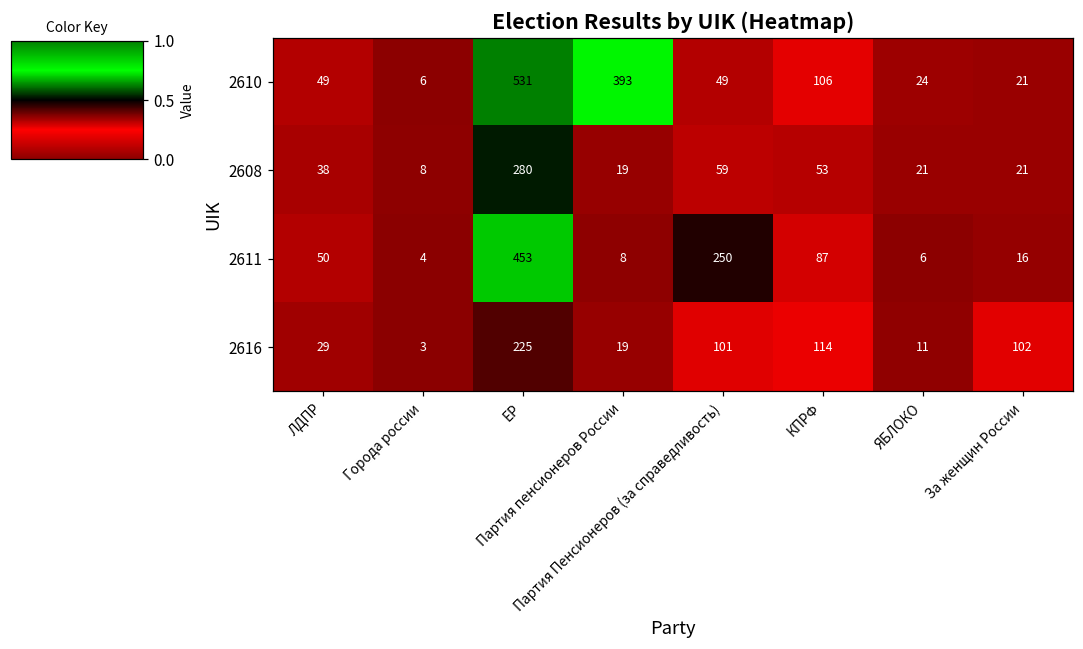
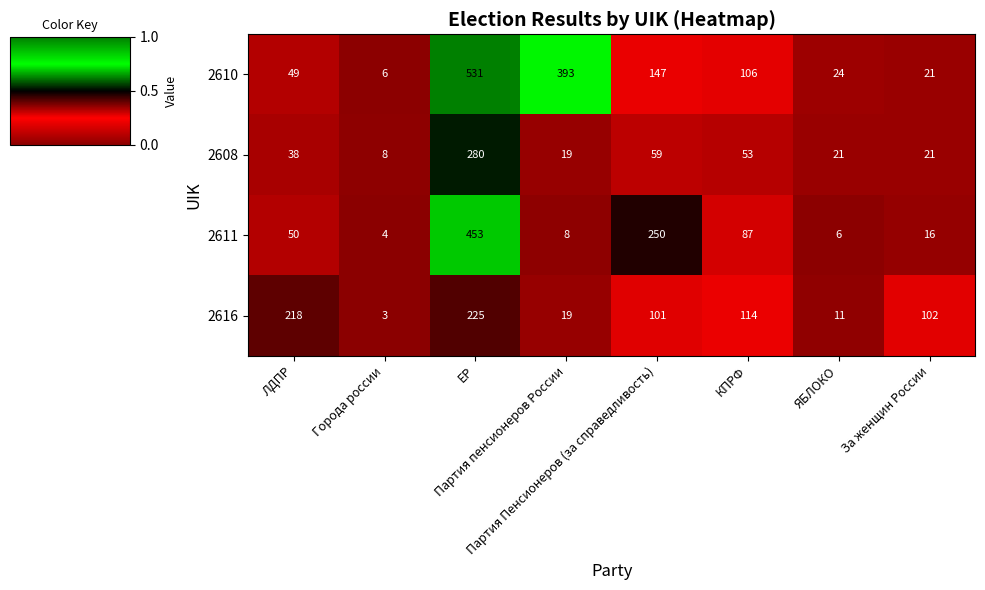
  {
    "2610": {
      "ЛДПР": 49,
      "Города россии": 6,
      "ЕР": 531,
      "Партия пенсионеров России": 393,
-     "Партия Пенсионеров (за справедливость)": 49,
+     "Партия Пенсионеров (за справедливость)": 147,
      "КПРФ": 106,
      "ЯБЛОКО": 24,
      "За женщин России": 21
    },
    "2608": {
      "ЛДПР": 38,
      "Города россии": 8,
      "ЕР": 280,
      "Партия пенсионеров России": 19,
      "Партия Пенсионеров (за справедливость)": 59,
      "КПРФ": 53,
      "ЯБЛОКО": 21,
      "За женщин России": 21
    },
    "2611": {
      "ЛДПР": 50,
      "Города россии": 4,
      "ЕР": 453,
      "Партия пенсионеров России": 8,
      "Партия Пенсионеров (за справедливость)": 250,
      "КПРФ": 87,
      "ЯБЛОКО": 6,
      "За женщин России": 16
    },
    "2616": {
-     "ЛДПР": 29,
+     "ЛДПР": 218,
      "Города россии": 3,
      "ЕР": 225,
      "Партия пенсионеров России": 19,
      "Партия Пенсионеров (за справедливость)": 101,
      "КПРФ": 114,
      "ЯБЛОКО": 11,
      "За женщин России": 102
    }
  }
